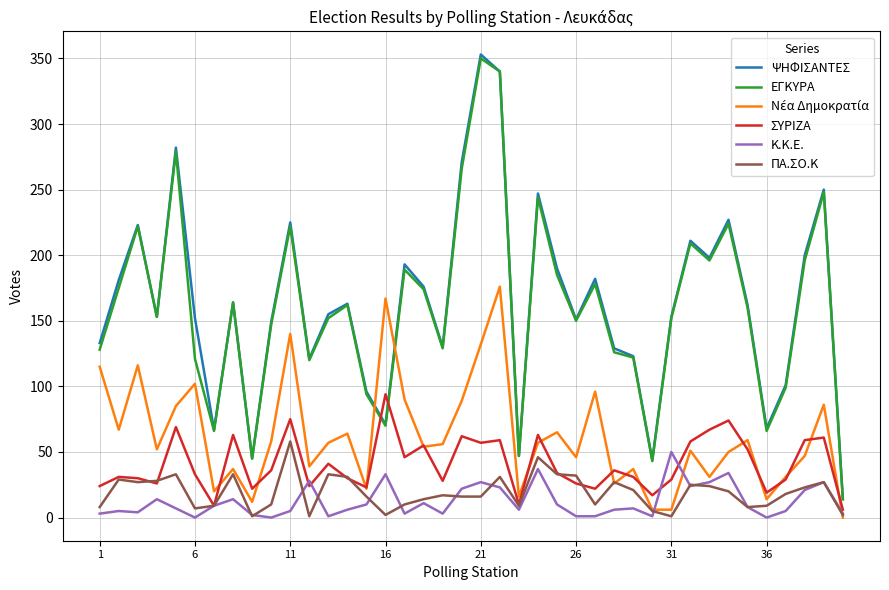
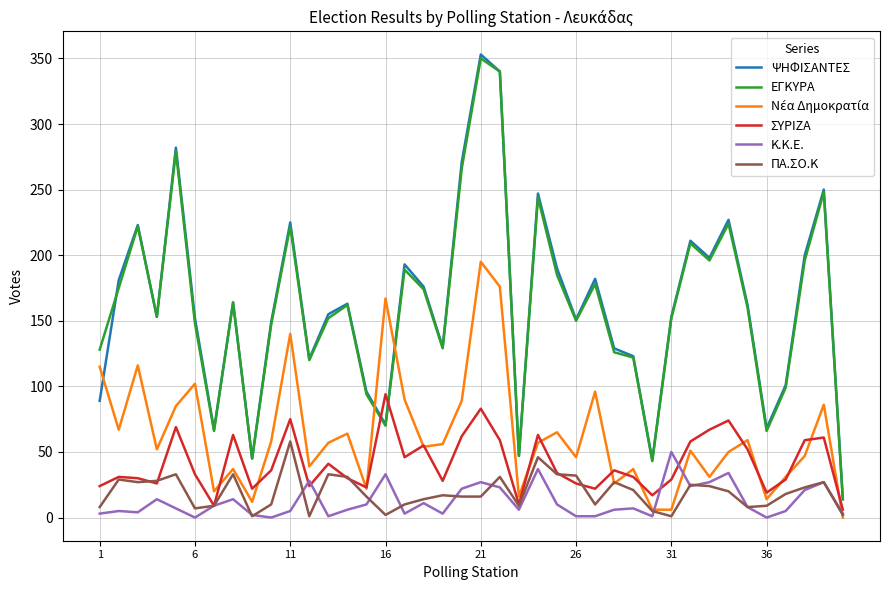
  {
    "ΨΗΦΙΣΑΝΤΕΣ": {
-     "1": 133,
+     "1": 89,
      "6": 152,
      "11": 225,
      "21": 353,
      "36": 68
    },
    "ΕΓΚΥΡΑ": {
      "1": 128,
-     "6": 121,
+     "6": 148,
      "11": 222,
      "21": 350,
      "36": 66
    },
    "Νέα Δημοκρατία": {
      "1": 115,
      "6": 102,
      "11": 140,
      "16": 167,
-     "21": 132,
+     "21": 195,
      "26": 46,
      "31": 6,
      "36": 14
    },
    "ΣΥΡΙΖΑ": {
      "1": 24,
      "6": 33,
      "11": 75,
      "16": 94,
-     "21": 57,
+     "21": 83,
      "26": 26,
      "31": 29,
      "36": 19
    },
    "Κ.Κ.Ε.": {
      "1": 3,
      "6": 0,
      "11": 5,
      "16": 33,
      "21": 27,
      "26": 1,
      "31": 50,
      "36": 0
    },
    "ΠΑ.ΣΟ.Κ": {
      "1": 8,
      "6": 7,
      "11": 58,
      "16": 2,
      "21": 16,
      "26": 32,
      "31": 1,
      "36": 9
    }
  }
